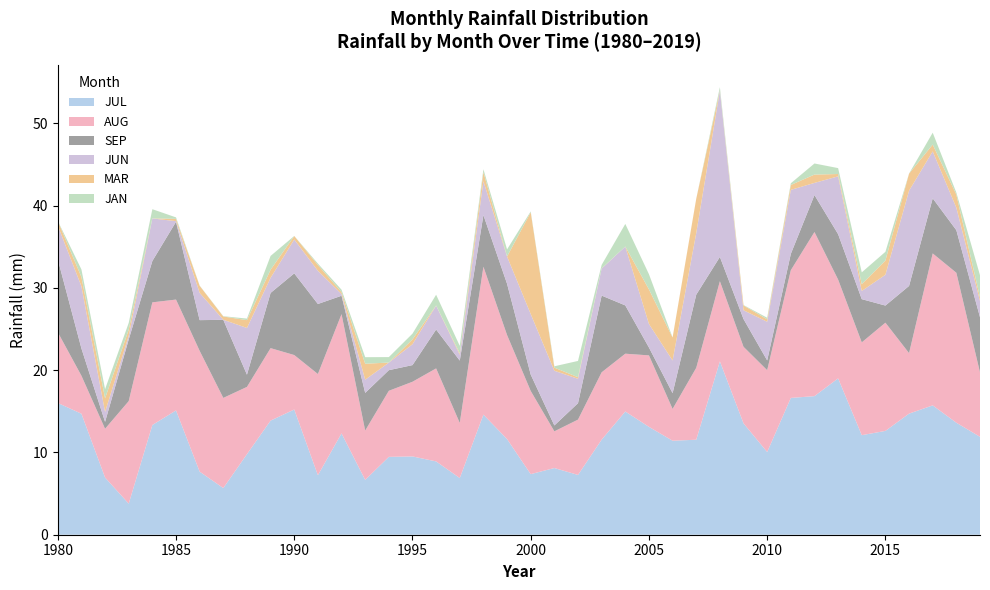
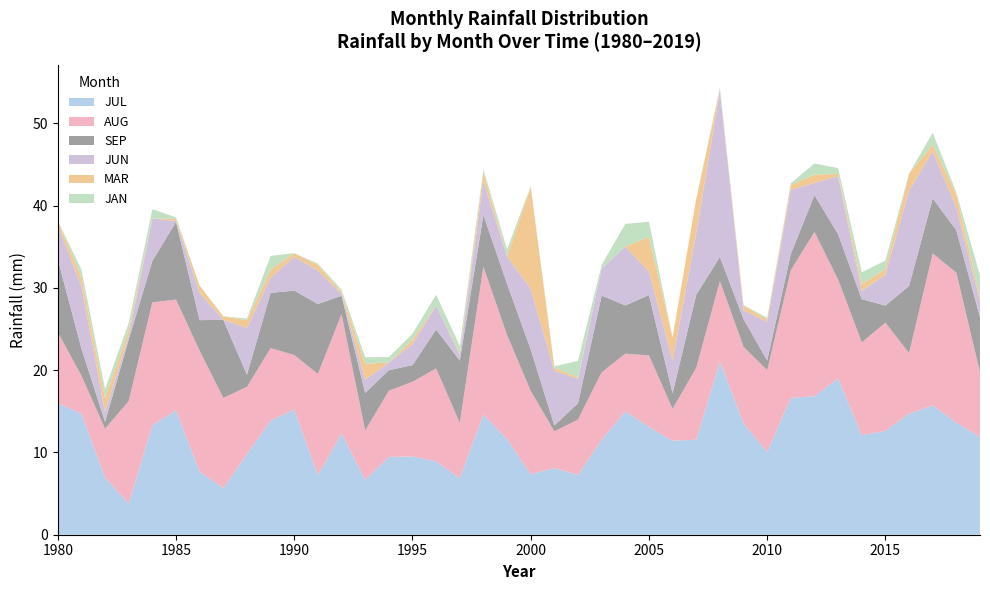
  {
    "SEP": {
      "1980": 9,
-     "1990": 10,
+     "1990": 8,
      "1995": 2,
-     "2000": 2,
-     "2005": 1,
+     "2000": 5,
+     "2005": 7,
      "2010": 1,
      "2015": 2
    },
    "MAR": {
      "1995": 1,
      "2005": 4,
-     "2015": 2
+     "2015": 1
    }
  }
